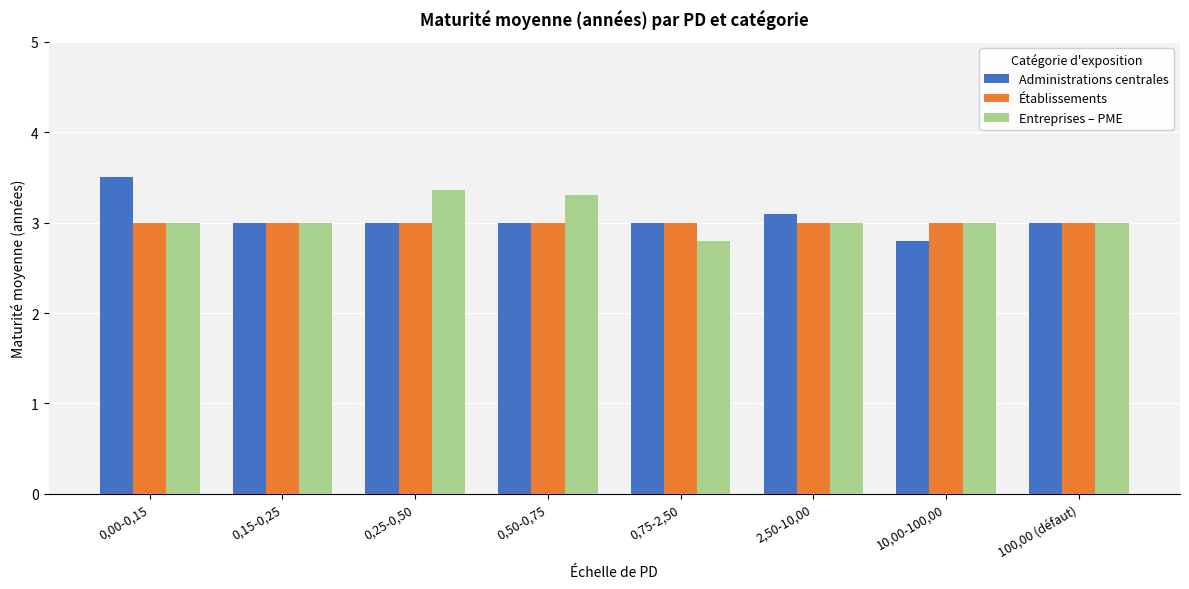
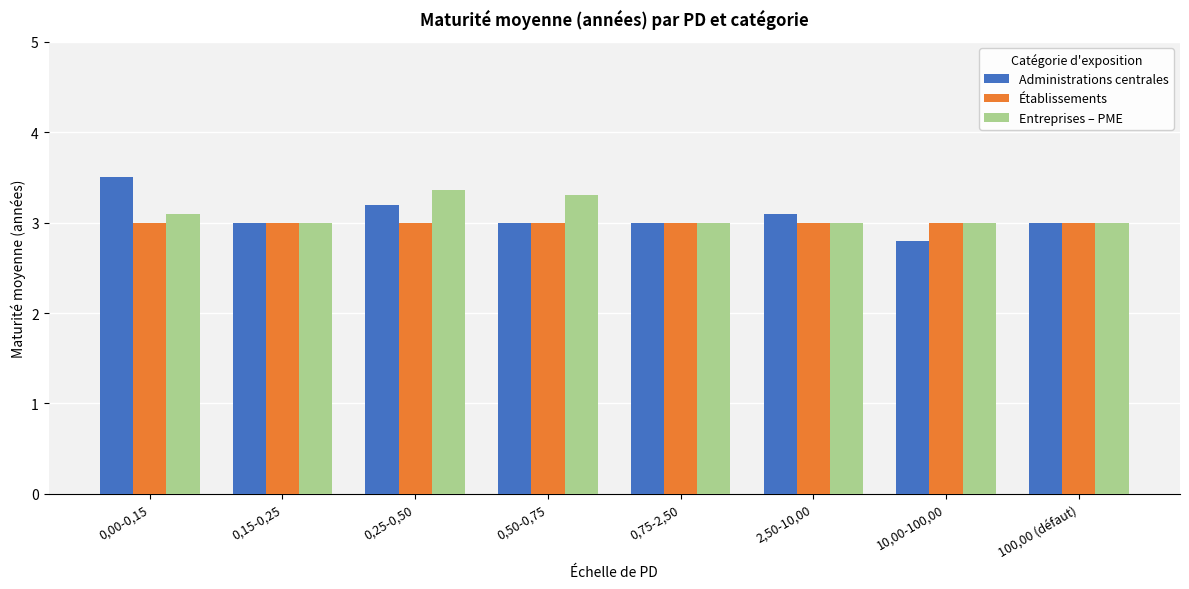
  {
    "Administrations centrales": {
      "0,00-0,15": 3.5,
      "0,15-0,25": 3.0,
-     "0,25-0,50": 3.0,
+     "0,25-0,50": 3.2,
      "0,50-0,75": 3.0,
      "0,75-2,50": 3.0,
      "2,50-10,00": 3.1,
      "10,00-100,00": 2.8,
      "100,00 (défaut)": 3.0
    },
    "Établissements": {
      "0,00-0,15": 3.0,
      "0,15-0,25": 3.0,
      "0,25-0,50": 3.0,
      "0,50-0,75": 3.0,
      "0,75-2,50": 3.0,
      "2,50-10,00": 3.0,
      "10,00-100,00": 3.0,
      "100,00 (défaut)": 3.0
    },
    "Entreprises – PME": {
-     "0,00-0,15": 3.0,
+     "0,00-0,15": 3.1,
      "0,15-0,25": 3.0,
      "0,25-0,50": 3.4,
      "0,50-0,75": 3.3,
-     "0,75-2,50": 2.8,
+     "0,75-2,50": 3.0,
      "2,50-10,00": 3.0,
      "10,00-100,00": 3.0,
      "100,00 (défaut)": 3.0
    }
  }
